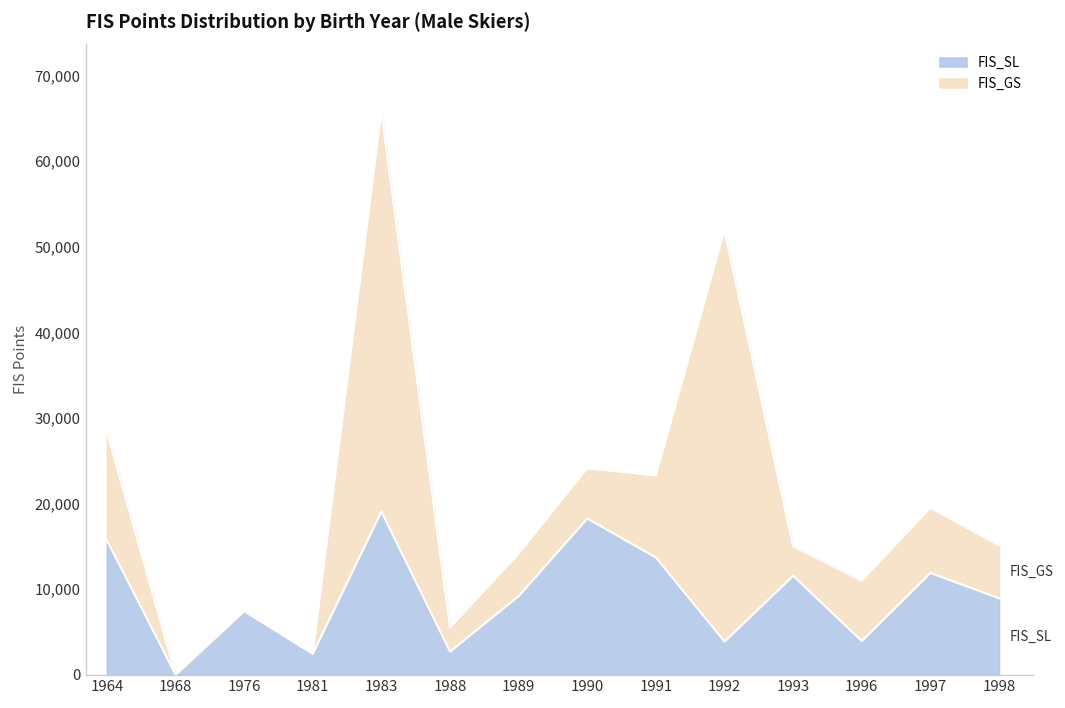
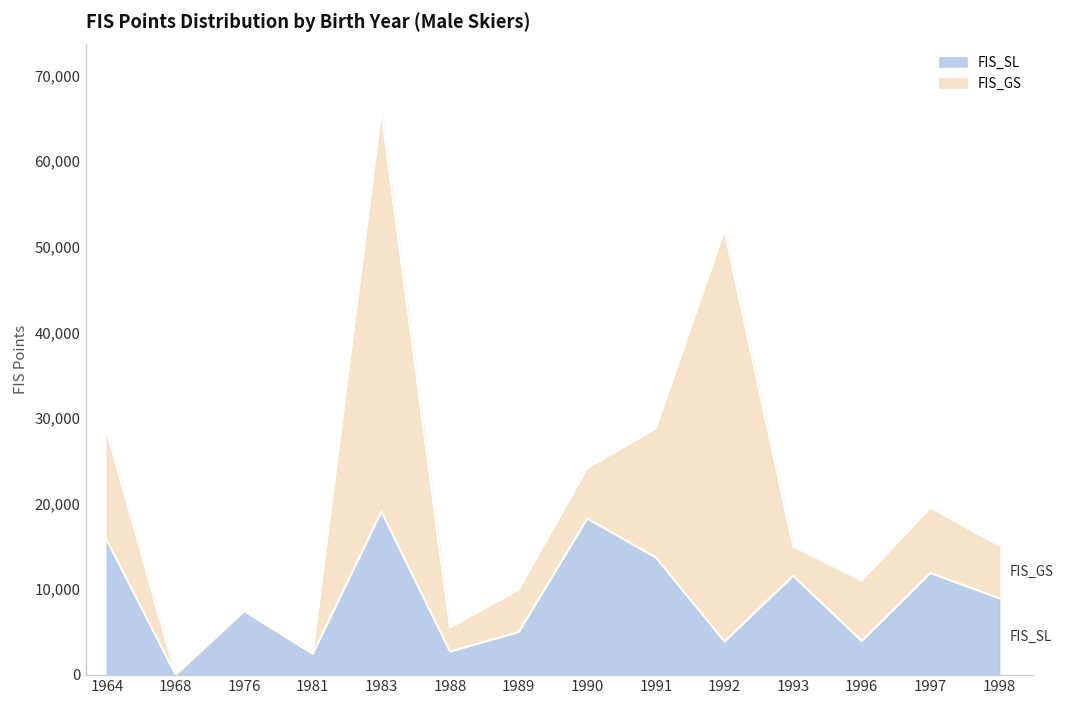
  {
    "FIS_SL": {
      "1964": "16,000",
      "1983": "19,000",
      "1988": "3,000",
-     "1989": "9,000",
+     "1989": "5,000",
      "1990": "18,000",
      "1991": "14,000",
      "1992": "4,000",
      "1993": "12,000",
      "1996": "4,000",
      "1997": "12,000",
      "1998": "9,000"
    },
    "FIS_GS": {
      "1964": "13,000",
      "1983": "47,000",
      "1988": "3,000",
      "1989": "5,000",
      "1990": "6,000",
-     "1991": "10,000",
+     "1991": "15,000",
      "1992": "48,000",
      "1993": "3,000",
      "1996": "7,000",
      "1997": "8,000",
      "1998": "6,000"
    }
  }
